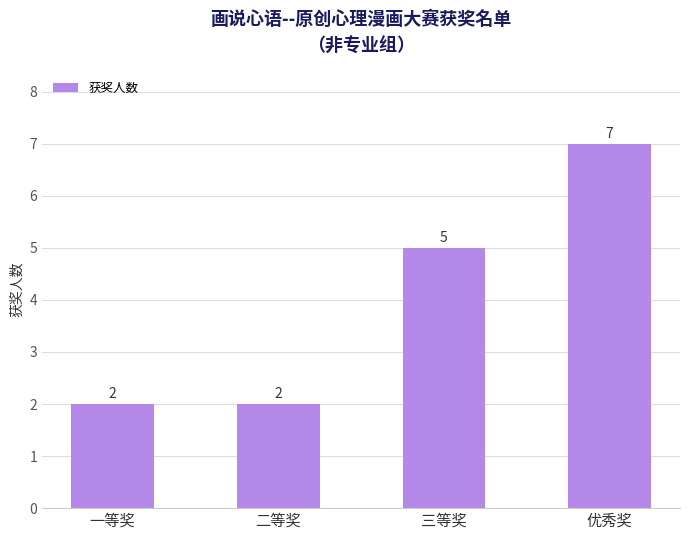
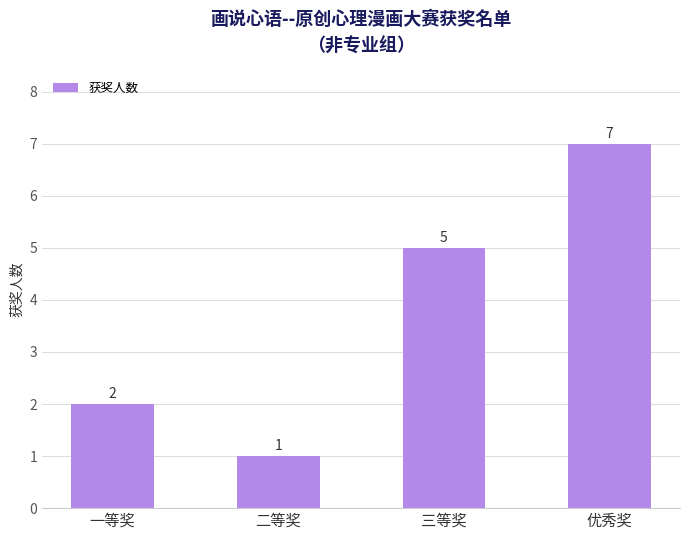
  {
    "一等奖": 2,
-   "二等奖": 2,
+   "二等奖": 1,
    "三等奖": 5,
    "优秀奖": 7
  }
